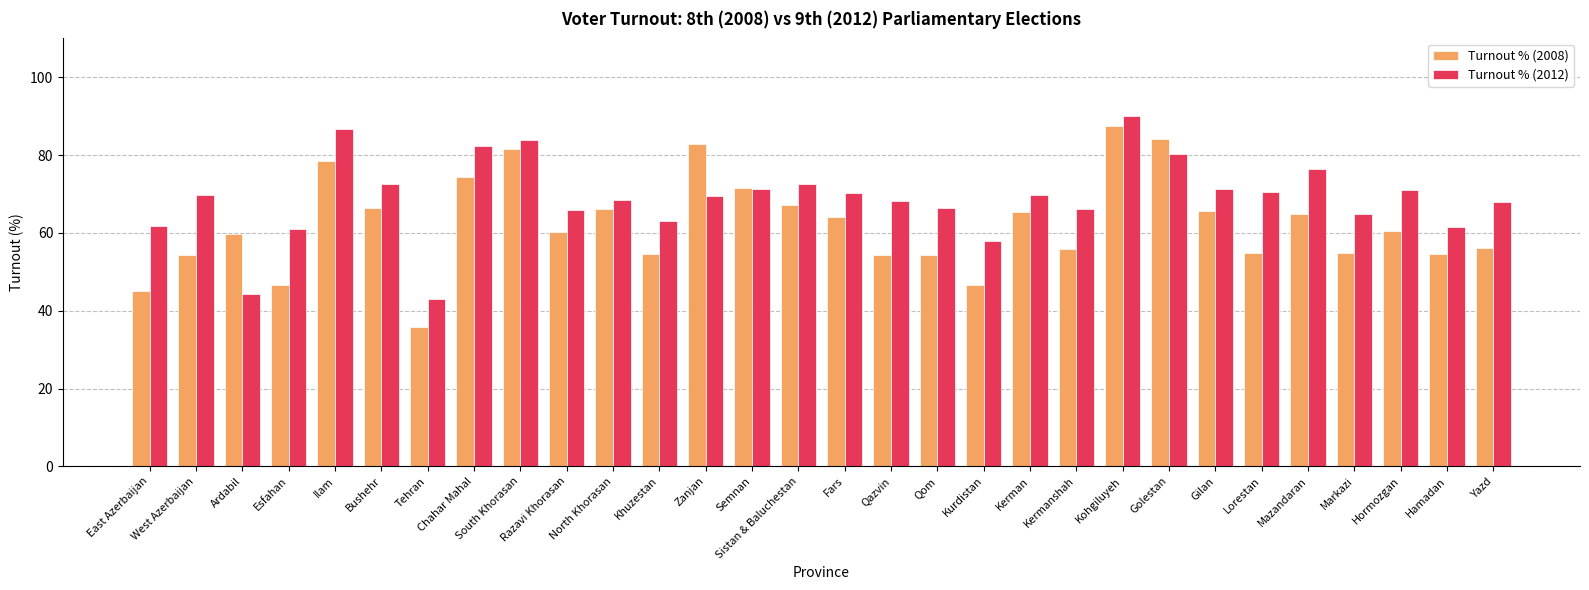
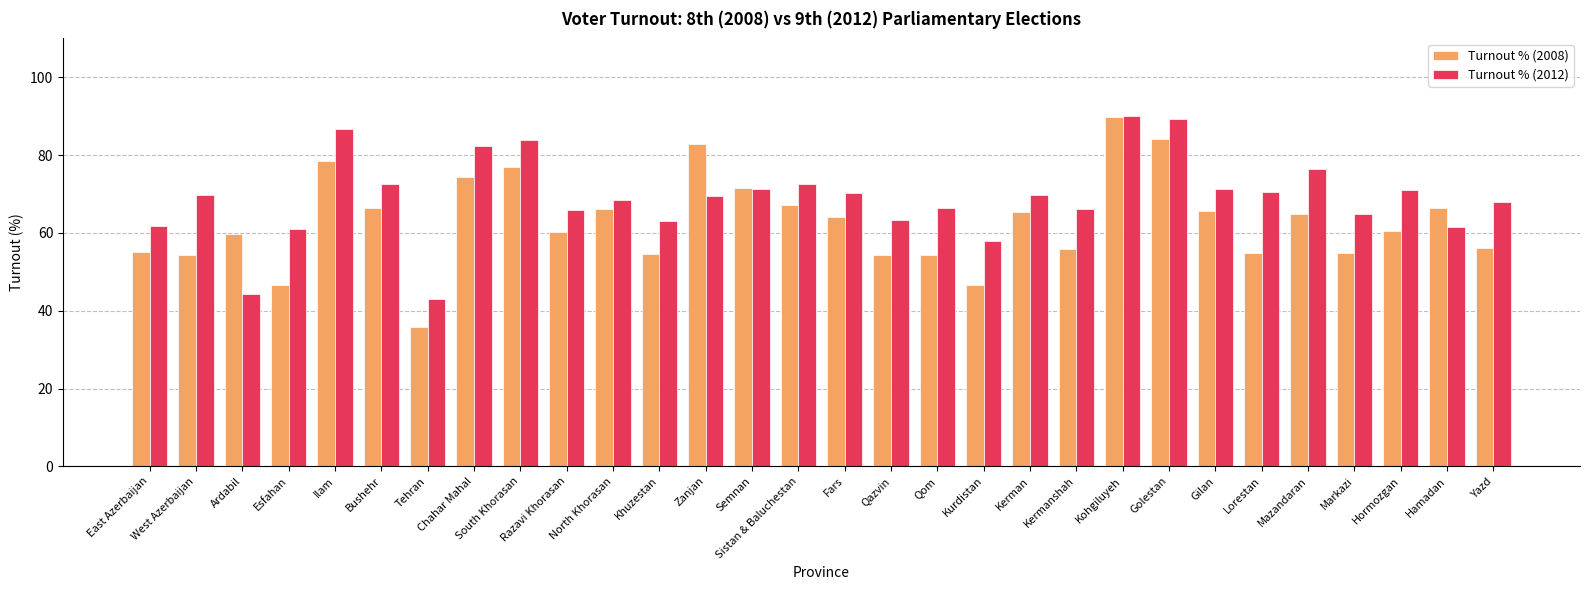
  {
    "Turnout % (2008)": {
-     "East Azerbaijan": 45,
+     "East Azerbaijan": 55,
      "West Azerbaijan": 54,
      "Ardabil": 60,
      "Esfahan": 47,
      "Ilam": 78,
      "Bushehr": 66,
      "Tehran": 36,
      "Chahar Mahal": 74,
-     "South Khorasan": 81,
+     "South Khorasan": 77,
      "Razavi Khorasan": 60,
      "North Khorasan": 66,
      "Khuzestan": 54,
      "Zanjan": 83,
      "Semnan": 72,
      "Sistan & Baluchestan": 67,
      "Fars": 64,
      "Qazvin": 54,
      "Qom": 54,
      "Kurdistan": 47,
      "Kerman": 65,
      "Kermanshah": 56,
-     "Kohgiluyeh": 88,
+     "Kohgiluyeh": 90,
      "Golestan": 84,
      "Gilan": 66,
      "Lorestan": 55,
      "Mazandaran": 65,
      "Markazi": 55,
      "Hormozgan": 60,
-     "Hamadan": 55,
+     "Hamadan": 66,
      "Yazd": 56
    },
    "Turnout % (2012)": {
      "East Azerbaijan": 62,
      "West Azerbaijan": 70,
      "Ardabil": 44,
      "Esfahan": 61,
      "Ilam": 87,
      "Bushehr": 73,
      "Tehran": 43,
      "Chahar Mahal": 82,
      "South Khorasan": 84,
      "Razavi Khorasan": 66,
      "North Khorasan": 69,
      "Khuzestan": 63,
      "Zanjan": 70,
      "Semnan": 71,
      "Sistan & Baluchestan": 72,
      "Fars": 70,
-     "Qazvin": 68,
+     "Qazvin": 63,
      "Qom": 66,
      "Kurdistan": 58,
      "Kerman": 70,
      "Kermanshah": 66,
      "Kohgiluyeh": 90,
-     "Golestan": 80,
+     "Golestan": 89,
      "Gilan": 71,
      "Lorestan": 71,
      "Mazandaran": 76,
      "Markazi": 65,
      "Hormozgan": 71,
      "Hamadan": 62,
      "Yazd": 68
    }
  }
